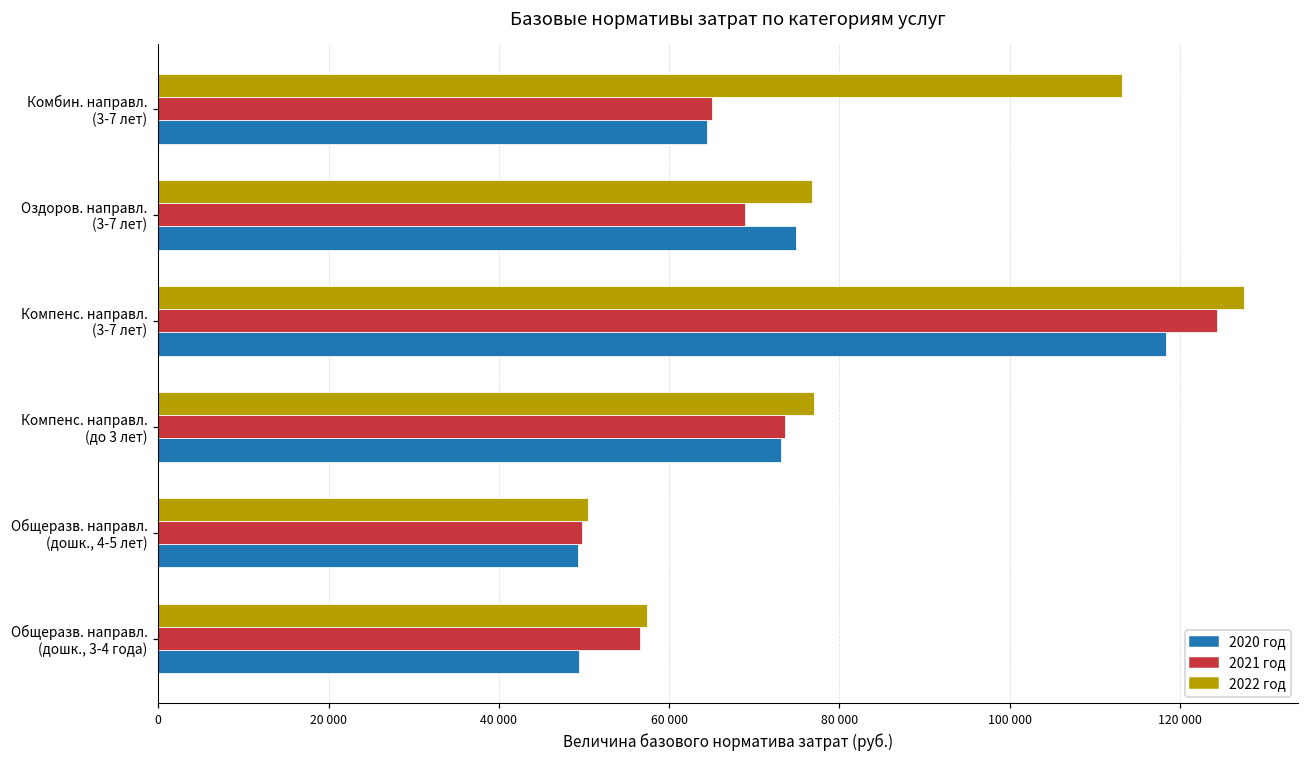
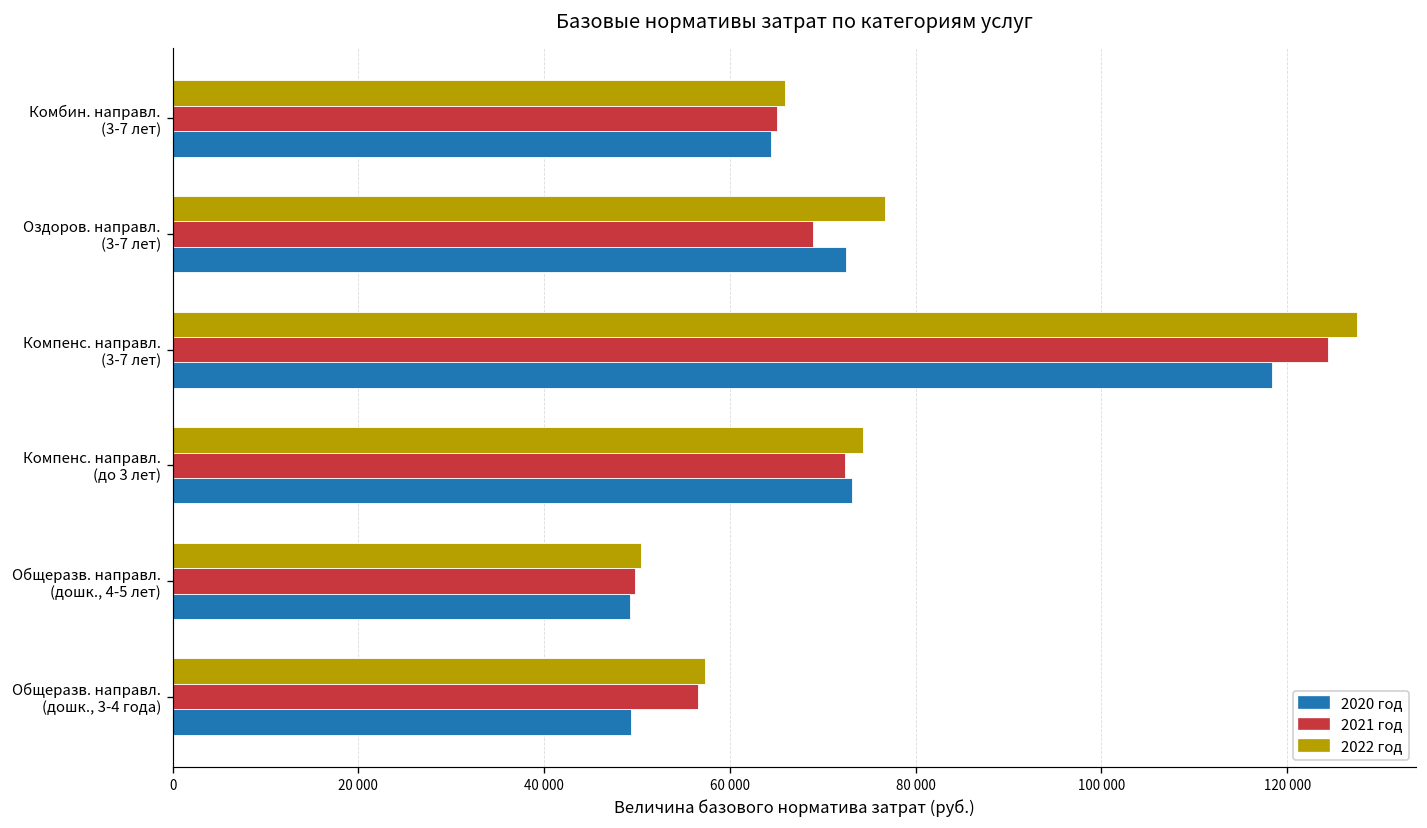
  {
    "2020 год": {
      "Комбин. направл. (3-7 лет)": 64000,
-     "Оздоров. направл. (3-7 лет)": 75000,
+     "Оздоров. направл. (3-7 лет)": 73000,
      "Компенс. направл. (3-7 лет)": 118000,
      "Компенс. направл. (до 3 лет)": 73000,
      "Общеразв. направл. (дошк., 4-5 лет)": 49000,
      "Общеразв. направл. (дошк., 3-4 года)": 49000
    },
    "2021 год": {
      "Комбин. направл. (3-7 лет)": 65000,
      "Оздоров. направл. (3-7 лет)": 69000,
      "Компенс. направл. (3-7 лет)": 124000,
-     "Компенс. направл. (до 3 лет)": 74000,
+     "Компенс. направл. (до 3 лет)": 72000,
      "Общеразв. направл. (дошк., 4-5 лет)": 50000,
      "Общеразв. направл. (дошк., 3-4 года)": 57000
    },
    "2022 год": {
-     "Комбин. направл. (3-7 лет)": 113000,
+     "Комбин. направл. (3-7 лет)": 66000,
      "Оздоров. направл. (3-7 лет)": 77000,
      "Компенс. направл. (3-7 лет)": 127000,
-     "Компенс. направл. (до 3 лет)": 77000,
+     "Компенс. направл. (до 3 лет)": 74000,
      "Общеразв. направл. (дошк., 4-5 лет)": 50000,
      "Общеразв. направл. (дошк., 3-4 года)": 57000
    }
  }
